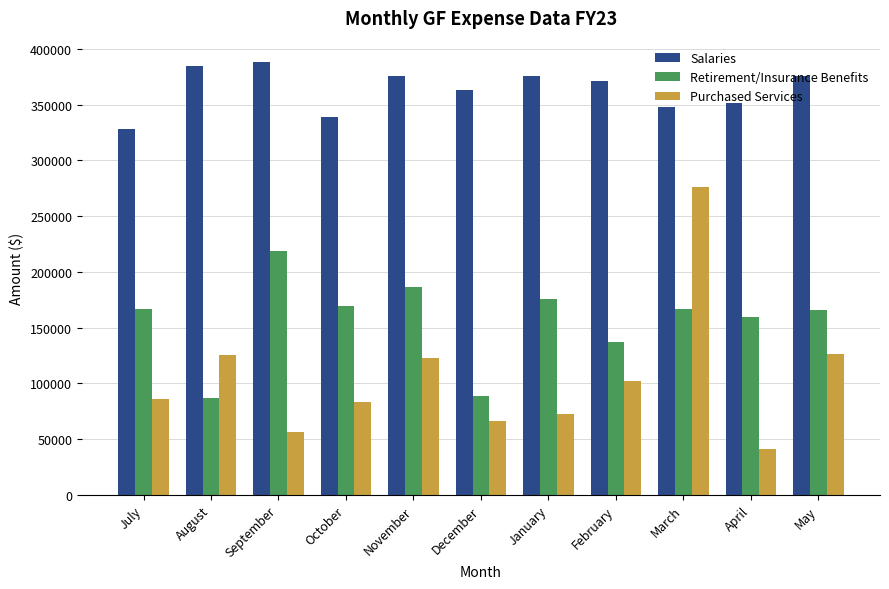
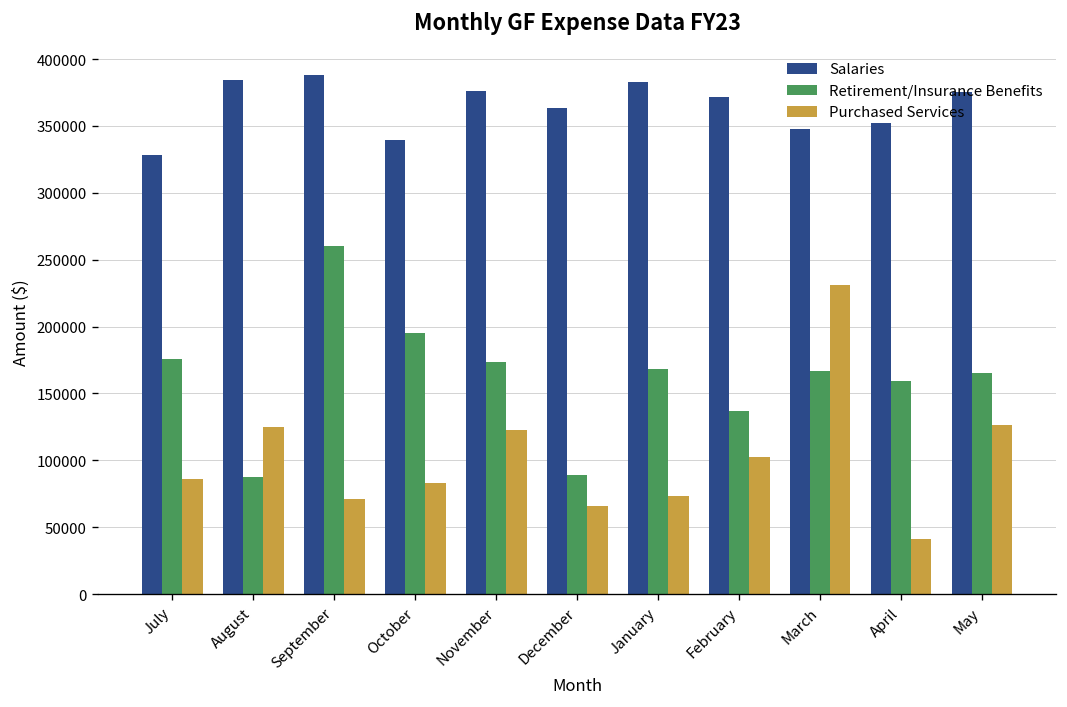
  {
    "Salaries": {
      "July": 328000,
      "August": 384000,
      "September": 388000,
      "October": 339000,
      "November": 376000,
      "December": 363000,
-     "January": 375000,
+     "January": 383000,
      "February": 372000,
      "March": 348000,
      "April": 352000,
      "May": 376000
    },
    "Retirement/Insurance Benefits": {
-     "July": 167000,
+     "July": 176000,
      "August": 87000,
-     "September": 219000,
-     "October": 170000,
-     "November": 187000,
+     "September": 260000,
+     "October": 195000,
+     "November": 174000,
      "December": 89000,
-     "January": 176000,
+     "January": 168000,
      "February": 137000,
      "March": 167000,
      "April": 160000,
      "May": 166000
    },
    "Purchased Services": {
      "July": 86000,
      "August": 125000,
-     "September": 57000,
+     "September": 71000,
      "October": 83000,
      "November": 122000,
      "December": 66000,
      "January": 73000,
      "February": 103000,
-     "March": 276000,
+     "March": 231000,
      "April": 42000,
      "May": 127000
    }
  }
